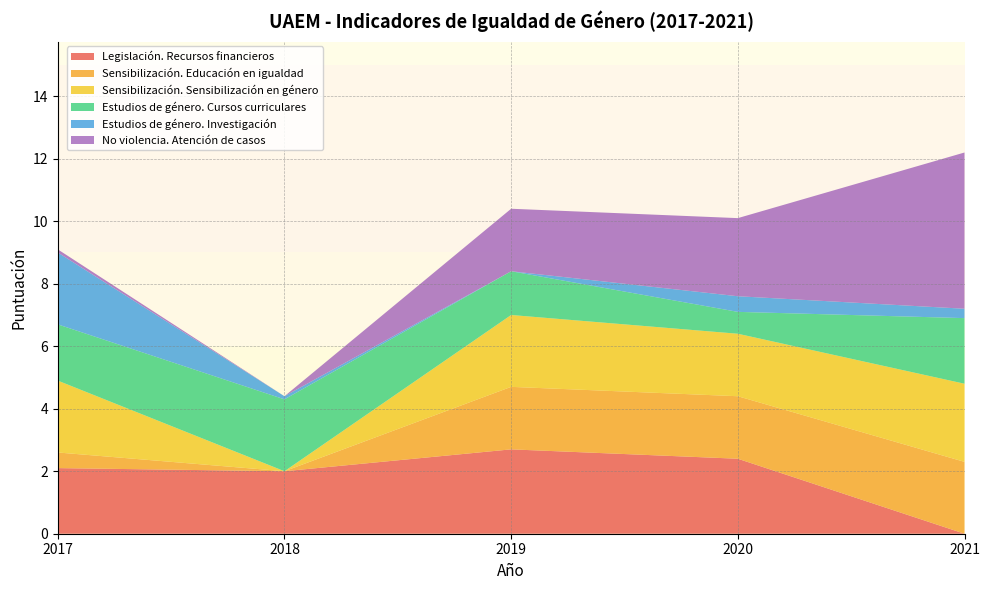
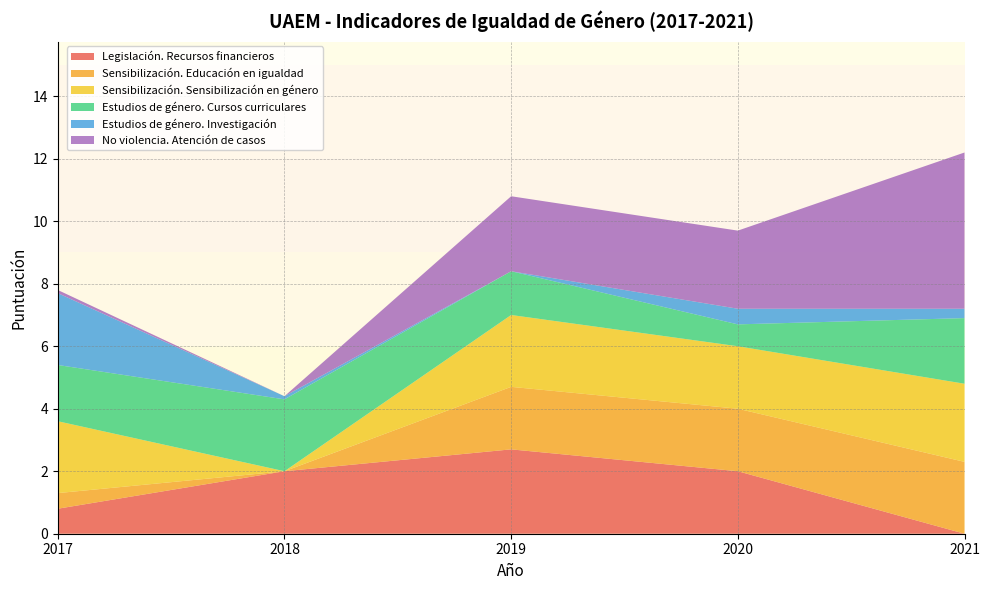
  {
    "Legislación. Recursos financieros": {
-     "2017": 2.1,
+     "2017": 0.8,
      "2019": 2.7,
-     "2020": 2.4,
+     "2020": 2.0,
      "2021": 0.0
    },
    "Estudios de género. Cursos curriculares": {
      "2017": 1.8,
      "2018": 2.3,
      "2020": 0.7,
      "2021": 2.1
    },
    "Estudios de género. Investigación": {
      "2017": 2.3,
      "2020": 0.5,
      "2021": 0.3
    },
    "No violencia. Atención de casos": {
      "2017": 0.1,
-     "2019": 2.0,
+     "2019": 2.4,
      "2020": 2.5,
      "2021": 5.0
    }
  }
